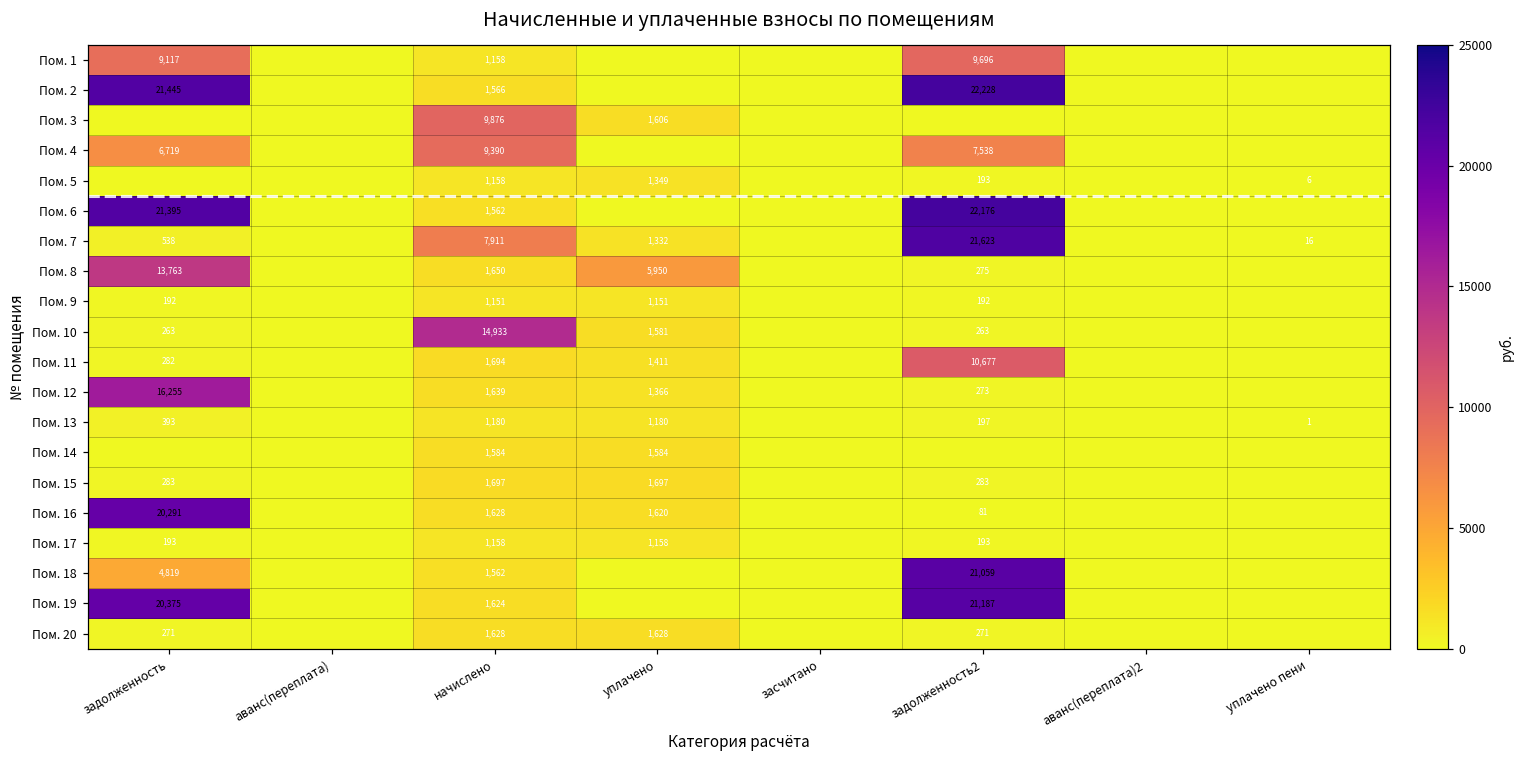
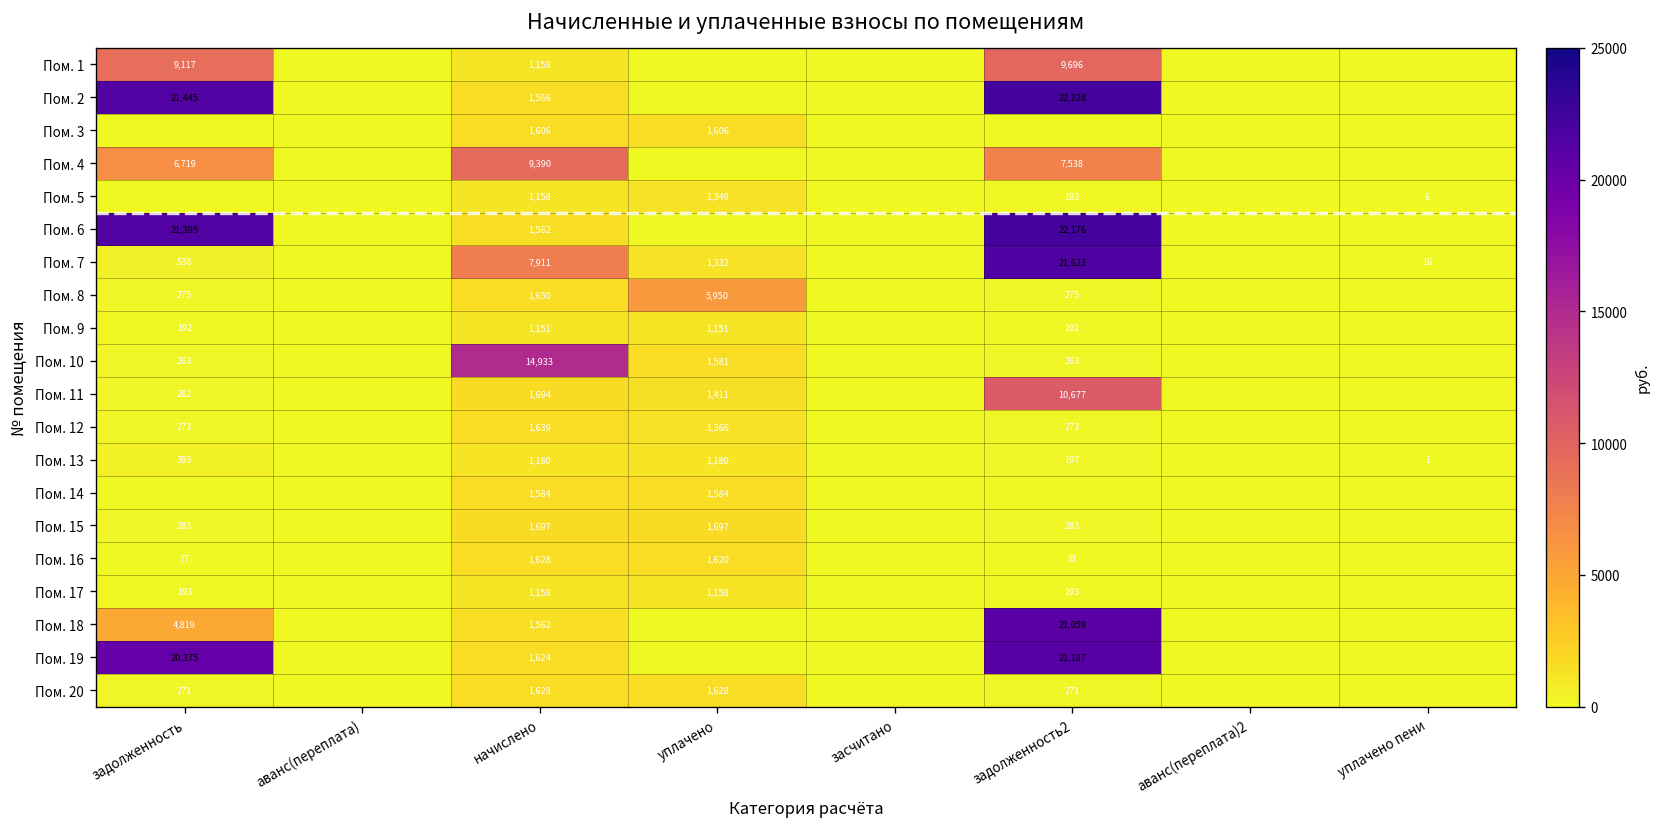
  {
    "Пом. 1": {
      "задолженность": "9,117",
      "начислено": "1,158",
      "задолженность2": "9,696"
    },
    "Пом. 2": {
      "задолженность": "21,445",
      "начислено": "1,566",
      "задолженность2": "22,228"
    },
    "Пом. 3": {
-     "начислено": "9,876",
+     "начислено": "1,606",
      "уплачено": "1,606"
    },
    "Пом. 4": {
      "задолженность": "6,719",
      "начислено": "9,390",
      "задолженность2": "7,538"
    },
    "Пом. 5": {
      "начислено": "1,158",
      "уплачено": "1,349",
      "задолженность2": "193",
      "уплачено пени": "6"
    },
    "Пом. 6": {
      "задолженность": "21,395",
      "начислено": "1,562",
      "задолженность2": "22,176"
    },
    "Пом. 7": {
      "задолженность": "538",
      "начислено": "7,911",
      "уплачено": "1,332",
      "задолженность2": "21,623",
      "уплачено пени": "16"
    },
    "Пом. 8": {
-     "задолженность": "13,763",
+     "задолженность": "275",
      "начислено": "1,650",
      "уплачено": "5,950",
      "задолженность2": "275"
    },
    "Пом. 9": {
      "задолженность": "192",
      "начислено": "1,151",
      "уплачено": "1,151",
      "задолженность2": "192"
    },
    "Пом. 10": {
      "задолженность": "263",
      "начислено": "14,933",
      "уплачено": "1,581",
      "задолженность2": "263"
    },
    "Пом. 11": {
      "задолженность": "282",
      "начислено": "1,694",
      "уплачено": "1,411",
      "задолженность2": "10,677"
    },
    "Пом. 12": {
-     "задолженность": "16,255",
+     "задолженность": "273",
      "начислено": "1,639",
      "уплачено": "1,366",
      "задолженность2": "273"
    },
    "Пом. 13": {
      "задолженность": "393",
      "начислено": "1,180",
      "уплачено": "1,180",
      "задолженность2": "197",
      "уплачено пени": "1"
    },
    "Пом. 14": {
      "начислено": "1,584",
      "уплачено": "1,584"
    },
    "Пом. 15": {
      "задолженность": "283",
      "начислено": "1,697",
      "уплачено": "1,697",
      "задолженность2": "283"
    },
    "Пом. 16": {
-     "задолженность": "20,291",
+     "задолженность": "77",
      "начислено": "1,628",
      "уплачено": "1,620",
      "задолженность2": "81"
    },
    "Пом. 17": {
      "задолженность": "193",
      "начислено": "1,158",
      "уплачено": "1,158",
      "задолженность2": "193"
    },
    "Пом. 18": {
      "задолженность": "4,819",
      "начислено": "1,562",
      "задолженность2": "21,059"
    },
    "Пом. 19": {
      "задолженность": "20,375",
      "начислено": "1,624",
      "задолженность2": "21,187"
    },
    "Пом. 20": {
      "задолженность": "271",
      "начислено": "1,628",
      "уплачено": "1,628",
      "задолженность2": "271"
    }
  }
